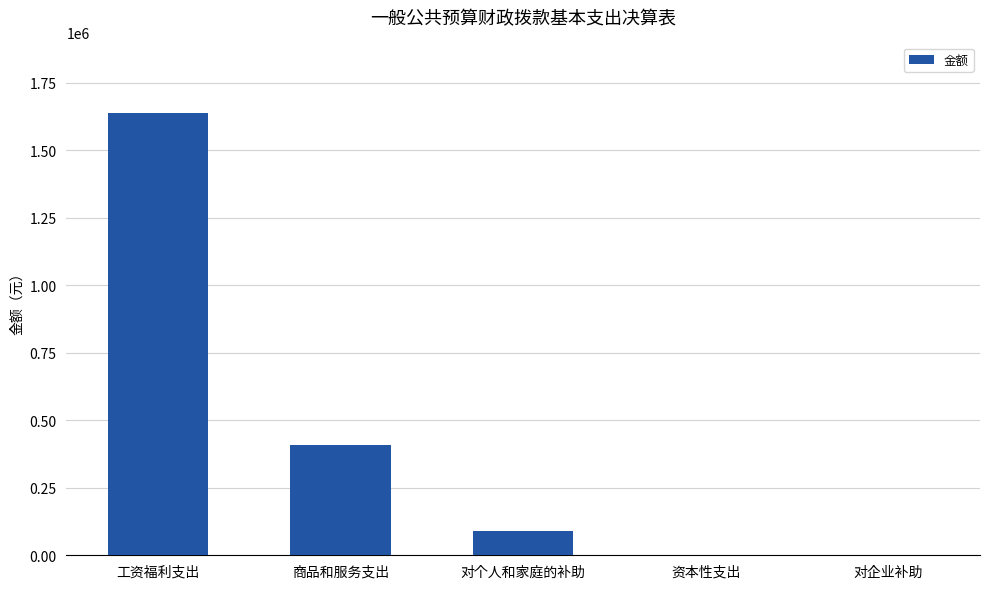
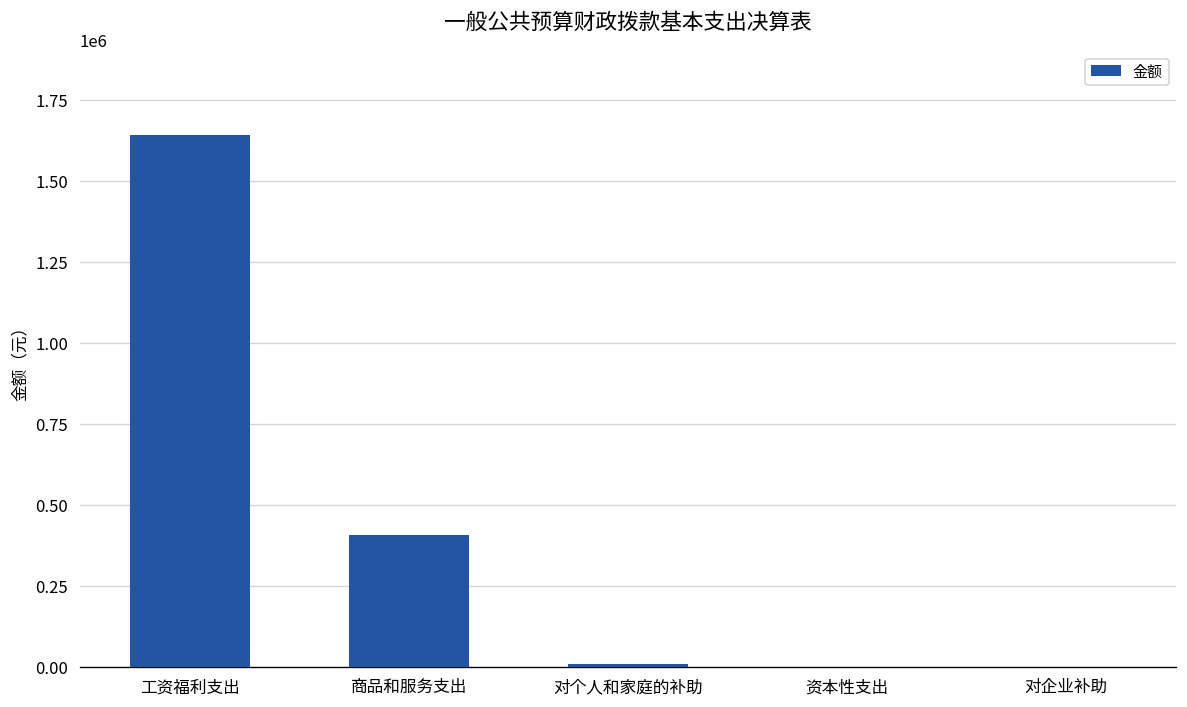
  {
    "工资福利支出": 1640000,
    "商品和服务支出": 410000,
-   "对个人和家庭的补助": 90000,
+   "对个人和家庭的补助": 10000,
    "资本性支出": 0,
    "对企业补助": 0
  }
